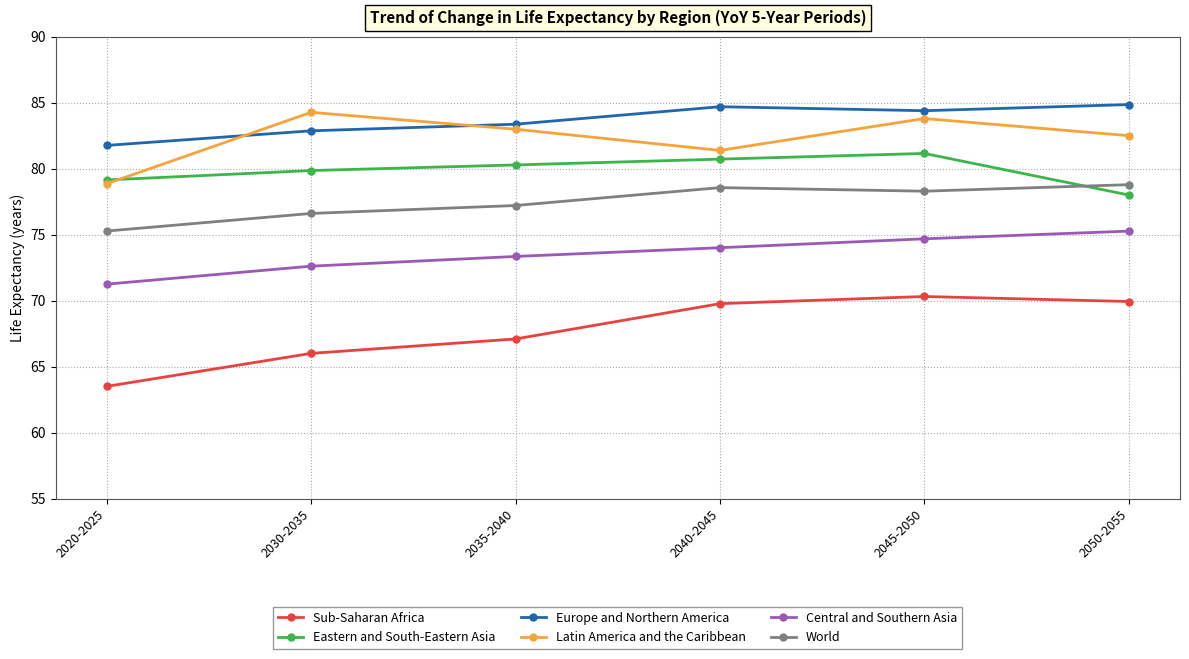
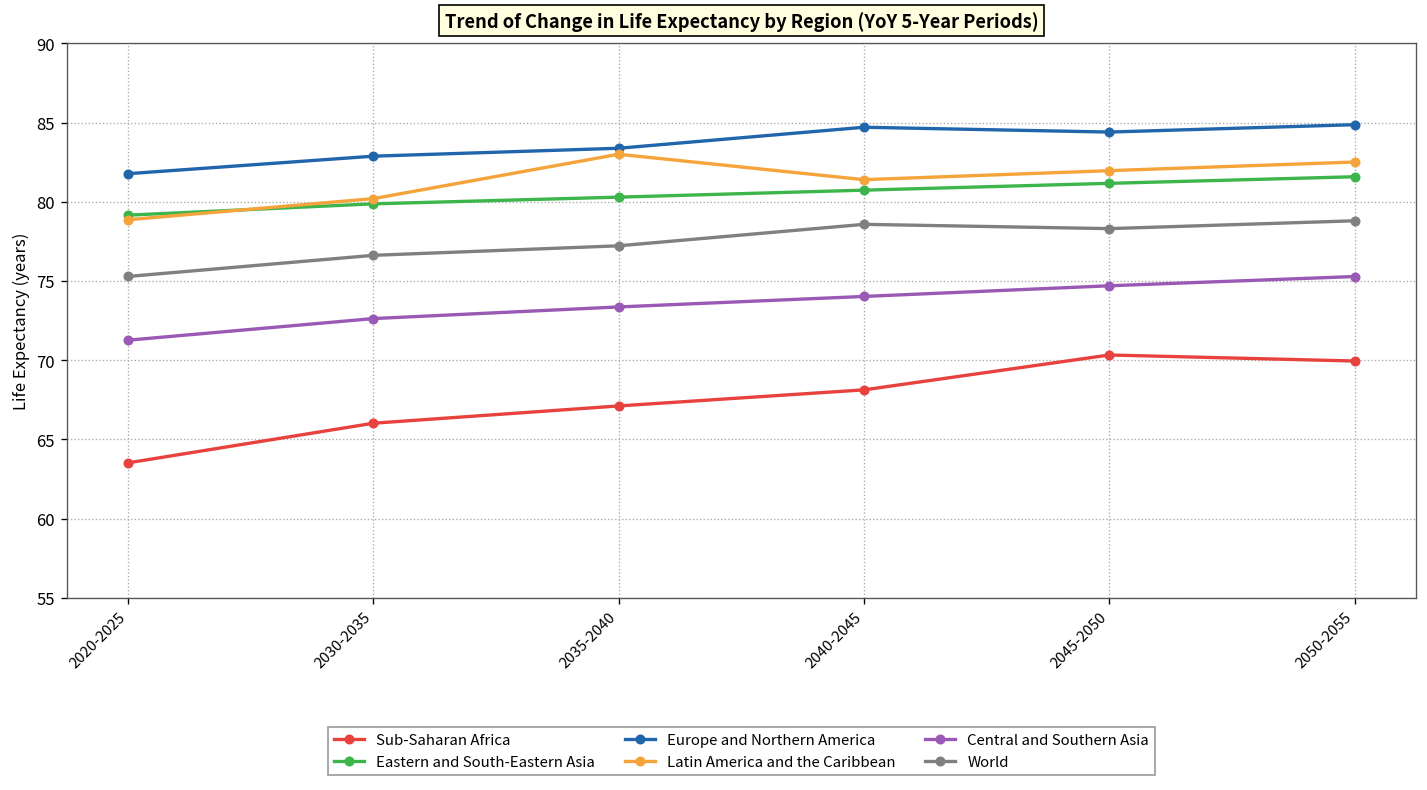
  {
    "Sub-Saharan Africa": {
      "2020-2025": 63.5,
      "2030-2035": 66.0,
      "2035-2040": 67.1,
-     "2040-2045": 69.8,
+     "2040-2045": 68.1,
      "2045-2050": 70.3,
      "2050-2055": 69.9
    },
    "Eastern and South-Eastern Asia": {
      "2020-2025": 79.2,
      "2030-2035": 79.9,
      "2035-2040": 80.3,
      "2040-2045": 80.7,
      "2045-2050": 81.2,
-     "2050-2055": 78.0
+     "2050-2055": 81.6
    },
    "Europe and Northern America": {
      "2020-2025": 81.8,
      "2030-2035": 82.9,
      "2035-2040": 83.4,
      "2040-2045": 84.7,
      "2045-2050": 84.4,
      "2050-2055": 84.9
    },
    "Latin America and the Caribbean": {
      "2020-2025": 78.9,
-     "2030-2035": 84.3,
+     "2030-2035": 80.2,
      "2035-2040": 83.0,
      "2040-2045": 81.4,
-     "2045-2050": 83.8,
+     "2045-2050": 82.0,
      "2050-2055": 82.5
    },
    "Central and Southern Asia": {
      "2020-2025": 71.3,
      "2030-2035": 72.6,
      "2035-2040": 73.4,
      "2040-2045": 74.0,
      "2045-2050": 74.7,
      "2050-2055": 75.3
    },
    "World": {
      "2020-2025": 75.3,
      "2030-2035": 76.6,
      "2035-2040": 77.2,
      "2040-2045": 78.6,
      "2045-2050": 78.3,
      "2050-2055": 78.8
    }
  }
